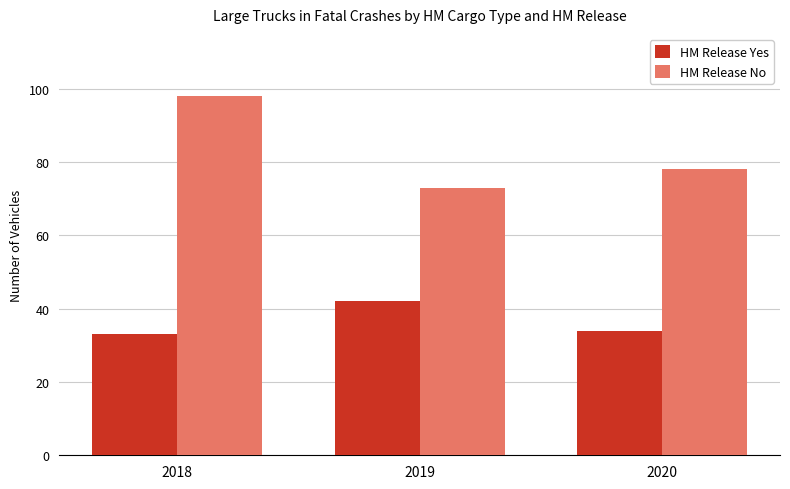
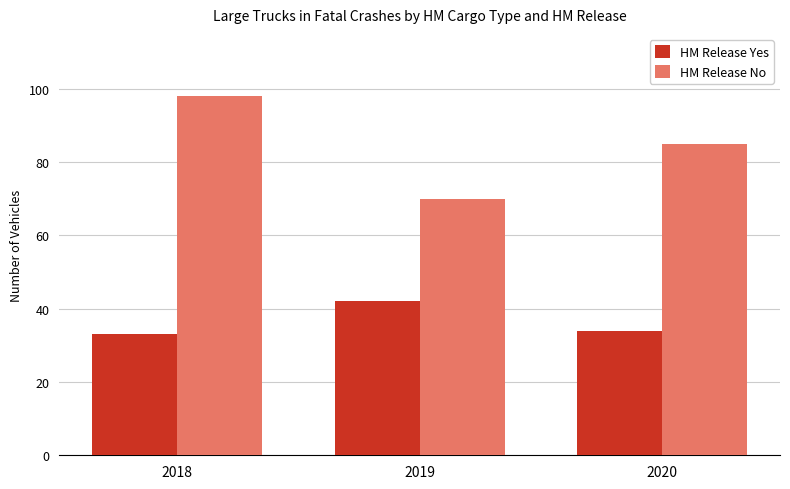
  {
    "HM Release Yes": {
      "2018": 33,
      "2019": 42,
      "2020": 34
    },
    "HM Release No": {
      "2018": 98,
-     "2019": 73,
-     "2020": 78
+     "2019": 70,
+     "2020": 85
    }
  }
